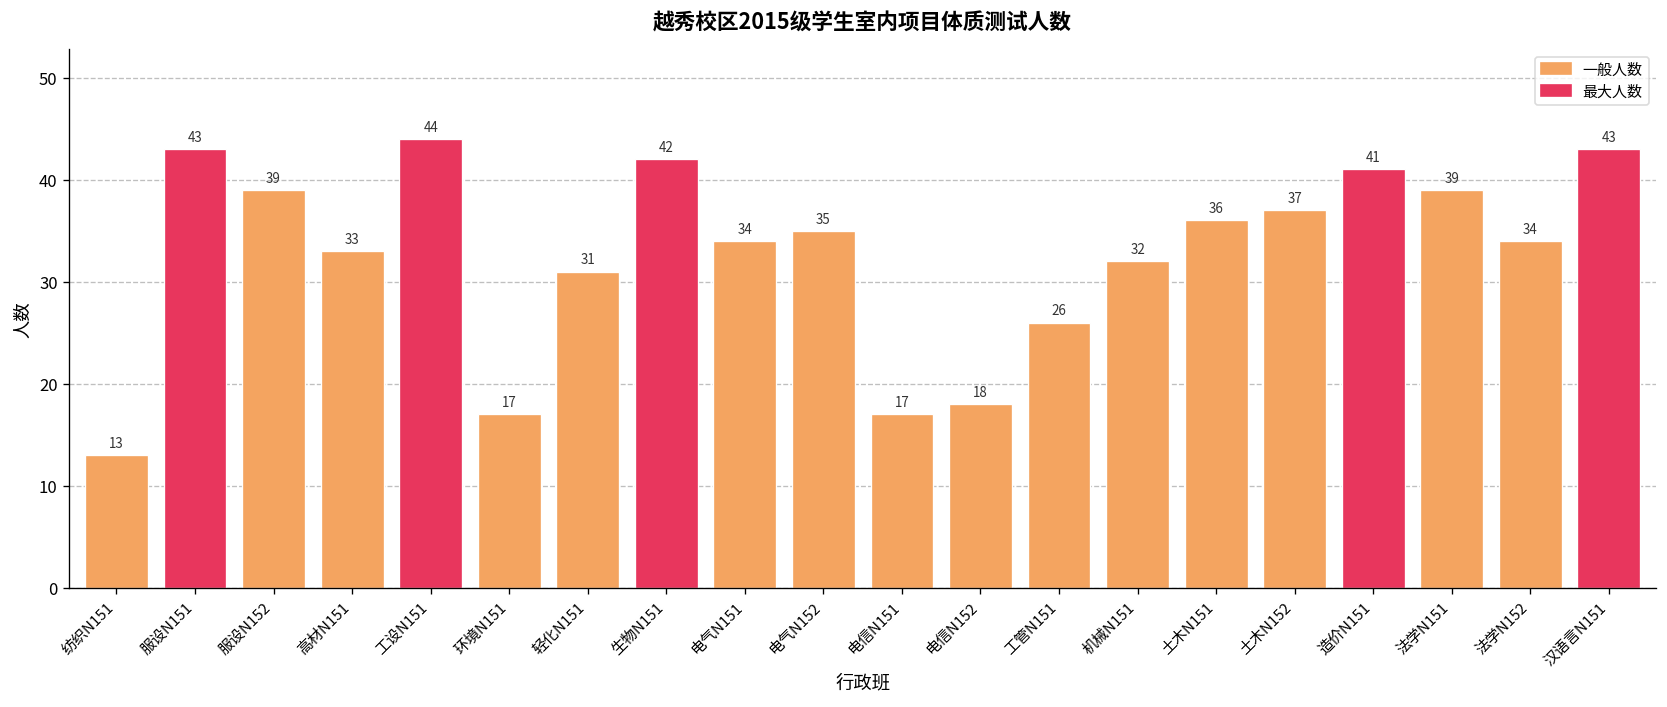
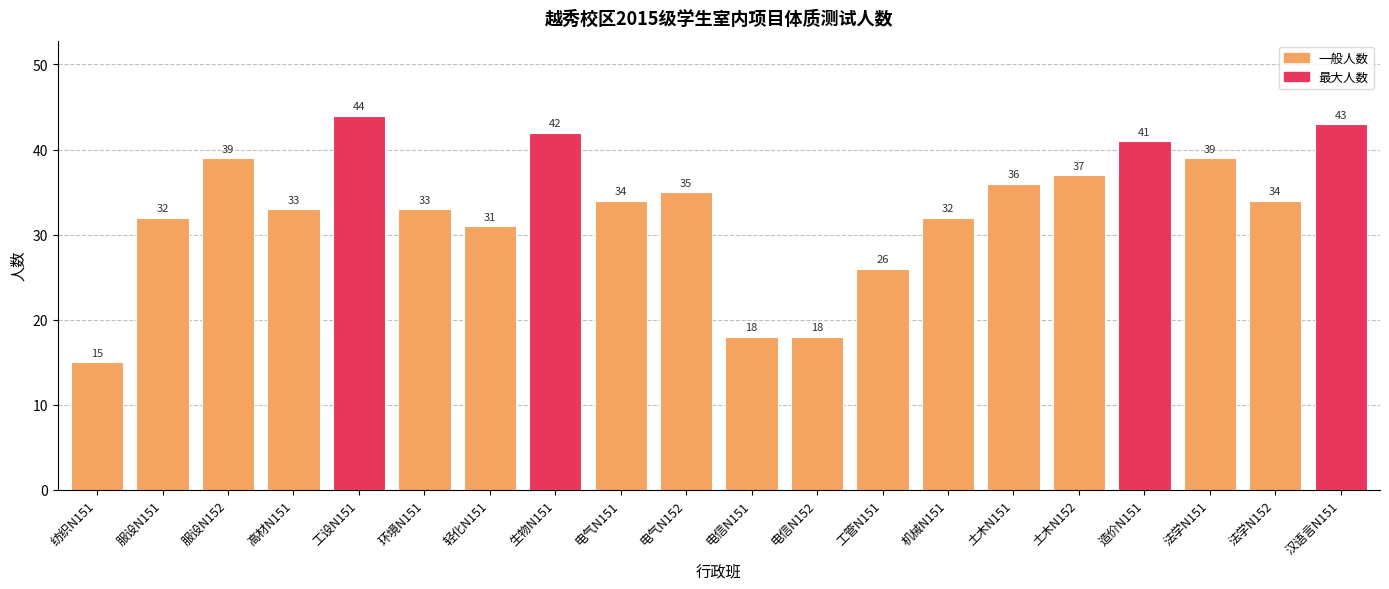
  {
-   "纺织N151": 13,
-   "服设N151": 43,
+   "纺织N151": 15,
+   "服设N151": 32,
    "服设N152": 39,
    "高材N151": 33,
    "工设N151": 44,
-   "环境N151": 17,
+   "环境N151": 33,
    "轻化N151": 31,
    "生物N151": 42,
    "电气N151": 34,
    "电气N152": 35,
-   "电信N151": 17,
+   "电信N151": 18,
    "电信N152": 18,
    "工管N151": 26,
    "机械N151": 32,
    "土木N151": 36,
    "土木N152": 37,
    "造价N151": 41,
    "法学N151": 39,
    "法学N152": 34,
    "汉语言N151": 43
  }
